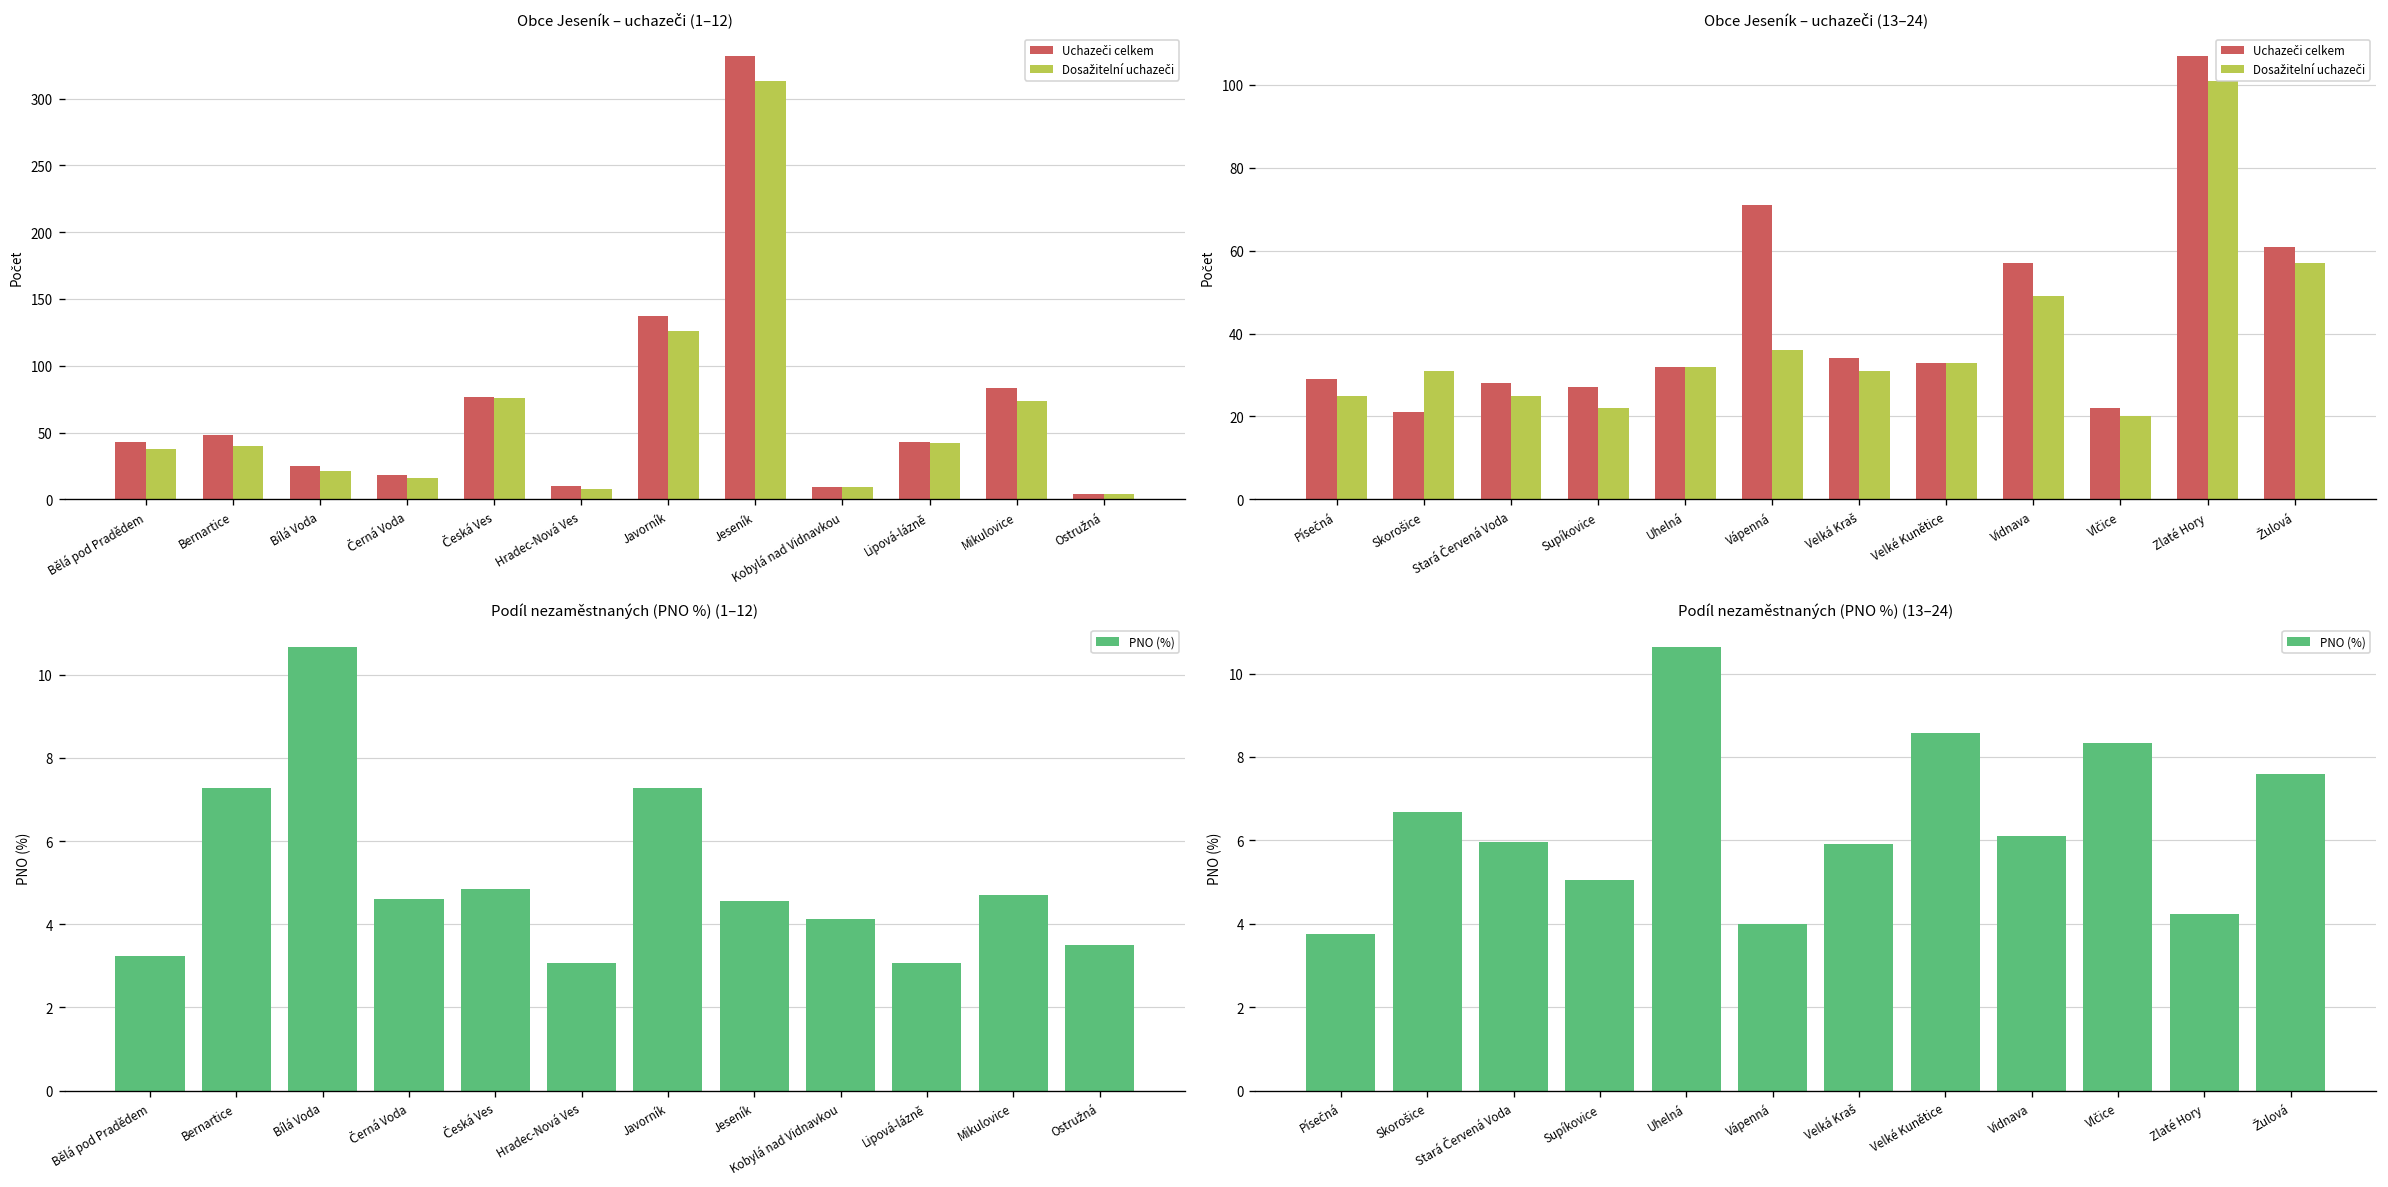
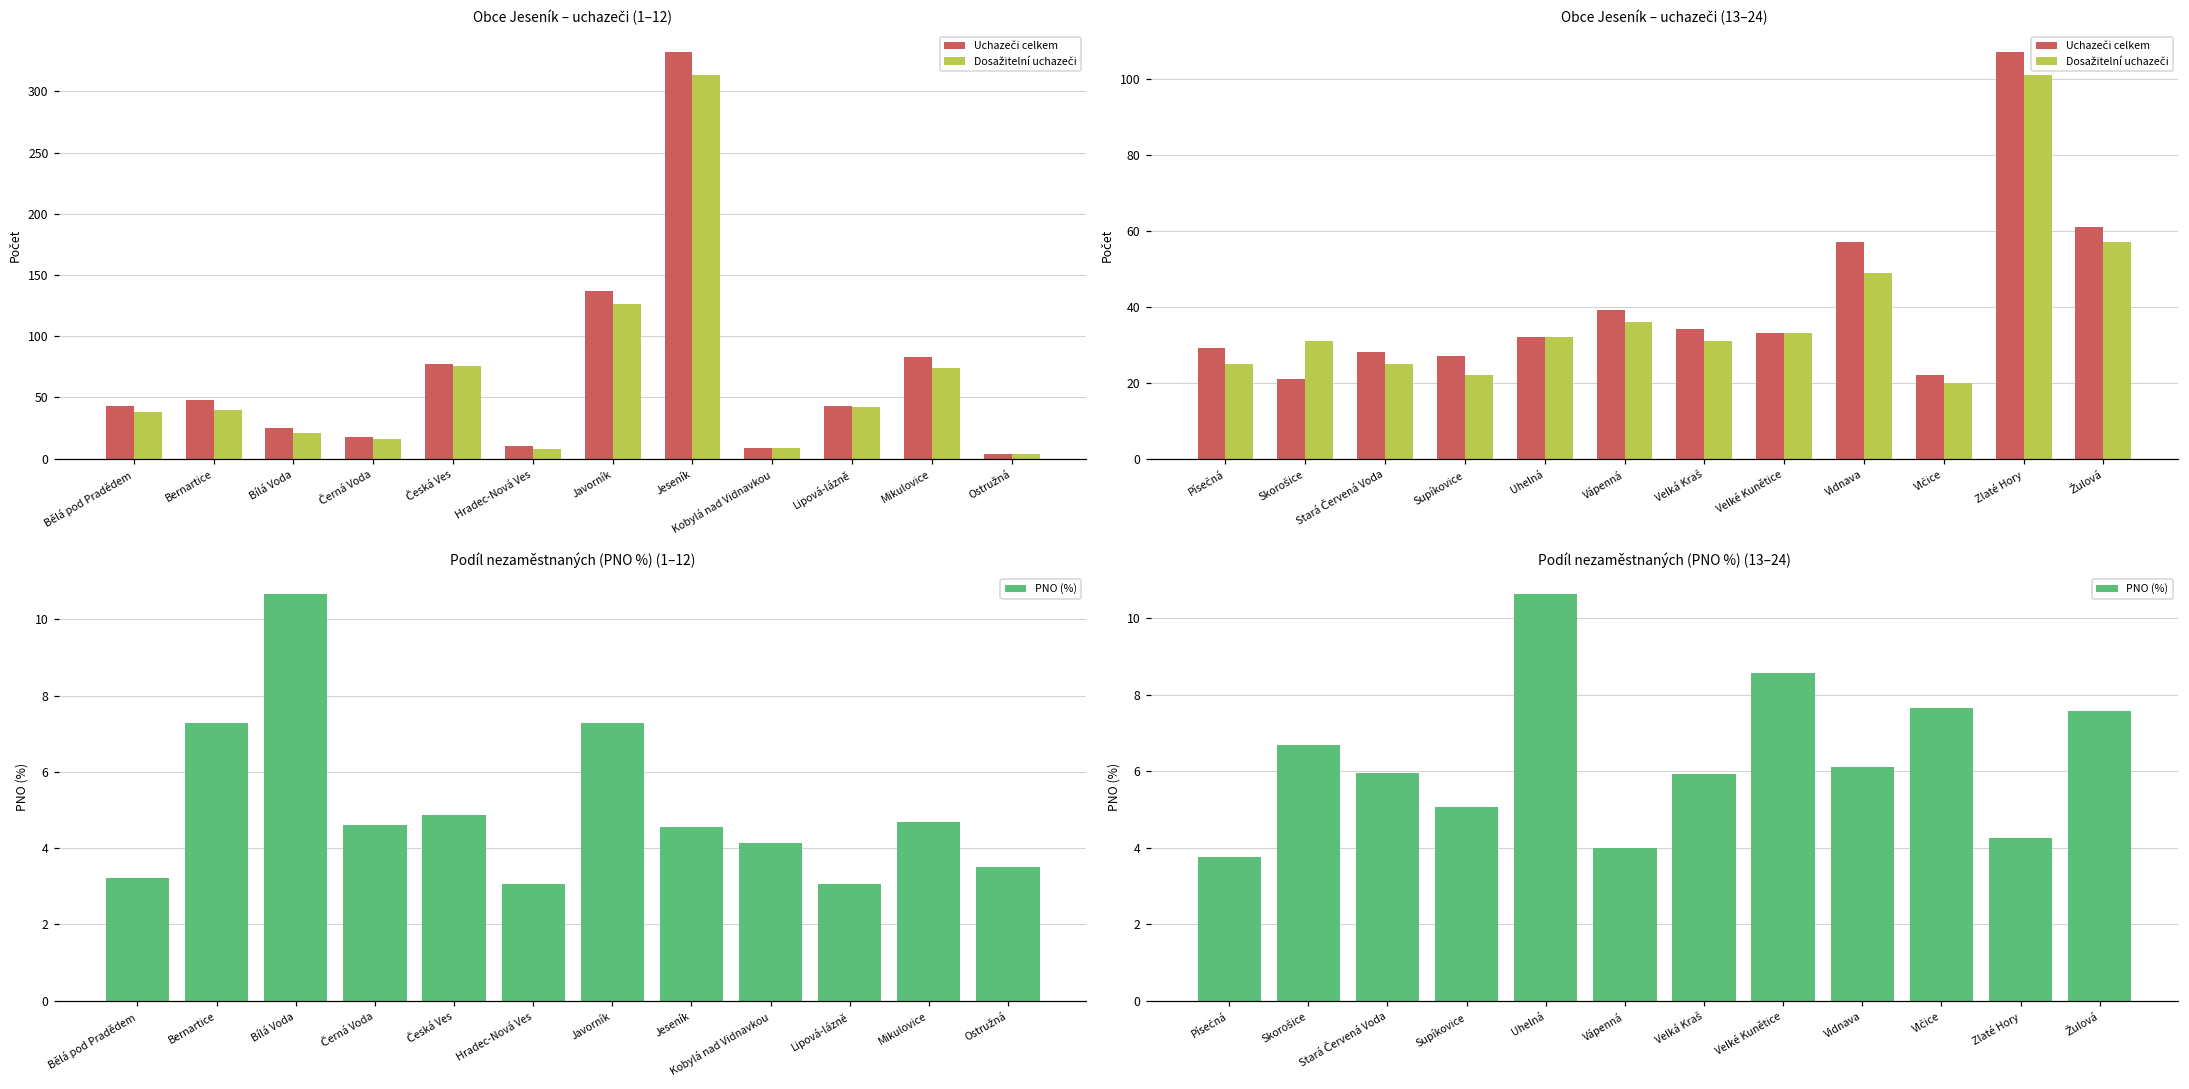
  {
    "Obce Jeseník – uchazeči (1–12)": {
      "Uchazeči celkem": {
        "Bělá pod Pradědem": 43,
        "Bernartice": 48,
        "Bílá Voda": 25,
        "Černá Voda": 18,
        "Česká Ves": 77,
        "Hradec-Nová Ves": 10,
        "Javorník": 137,
        "Jeseník": 332,
        "Kobylá nad Vidnavkou": 9,
        "Lipová-lázně": 43,
        "Mikulovice": 83,
        "Ostružná": 4
      },
      "Dosažitelní uchazeči": {
        "Bělá pod Pradědem": 38,
        "Bernartice": 40,
        "Bílá Voda": 21,
        "Černá Voda": 16,
        "Česká Ves": 76,
        "Hradec-Nová Ves": 8,
        "Javorník": 126,
        "Jeseník": 313,
        "Kobylá nad Vidnavkou": 9,
        "Lipová-lázně": 42,
        "Mikulovice": 74,
        "Ostružná": 4
      }
    },
    "Obce Jeseník – uchazeči (13–24)": {
      "Uchazeči celkem": {
        "Písečná": 29,
        "Skorošice": 21,
        "Stará Červená Voda": 28,
        "Supíkovice": 27,
        "Uhelná": 32,
-       "Vápenná": 71,
+       "Vápenná": 39,
        "Velká Kraš": 34,
        "Velké Kunětice": 33,
        "Vidnava": 57,
        "Vlčice": 22,
        "Zlaté Hory": 107,
        "Žulová": 61
      },
      "Dosažitelní uchazeči": {
        "Písečná": 25,
        "Skorošice": 31,
        "Stará Červená Voda": 25,
        "Supíkovice": 22,
        "Uhelná": 32,
        "Vápenná": 36,
        "Velká Kraš": 31,
        "Velké Kunětice": 33,
        "Vidnava": 49,
        "Vlčice": 20,
        "Zlaté Hory": 101,
        "Žulová": 57
      }
    },
    "Podíl nezaměstnaných (PNO %) (1–12)": {
      "Bělá pod Pradědem": 3.2,
      "Bernartice": 7.3,
      "Bílá Voda": 10.7,
      "Černá Voda": 4.6,
      "Česká Ves": 4.9,
      "Hradec-Nová Ves": 3.1,
      "Javorník": 7.3,
      "Jeseník": 4.6,
      "Kobylá nad Vidnavkou": 4.1,
      "Lipová-lázně": 3.1,
      "Mikulovice": 4.7,
      "Ostružná": 3.5
    },
    "Podíl nezaměstnaných (PNO %) (13–24)": {
      "Písečná": 3.8,
      "Skorošice": 6.7,
      "Stará Červená Voda": 6.0,
      "Supíkovice": 5.1,
      "Uhelná": 10.6,
      "Vápenná": 4.0,
      "Velká Kraš": 5.9,
      "Velké Kunětice": 8.6,
      "Vidnava": 6.1,
-     "Vlčice": 8.3,
+     "Vlčice": 7.7,
      "Zlaté Hory": 4.2,
      "Žulová": 7.6
    }
  }
